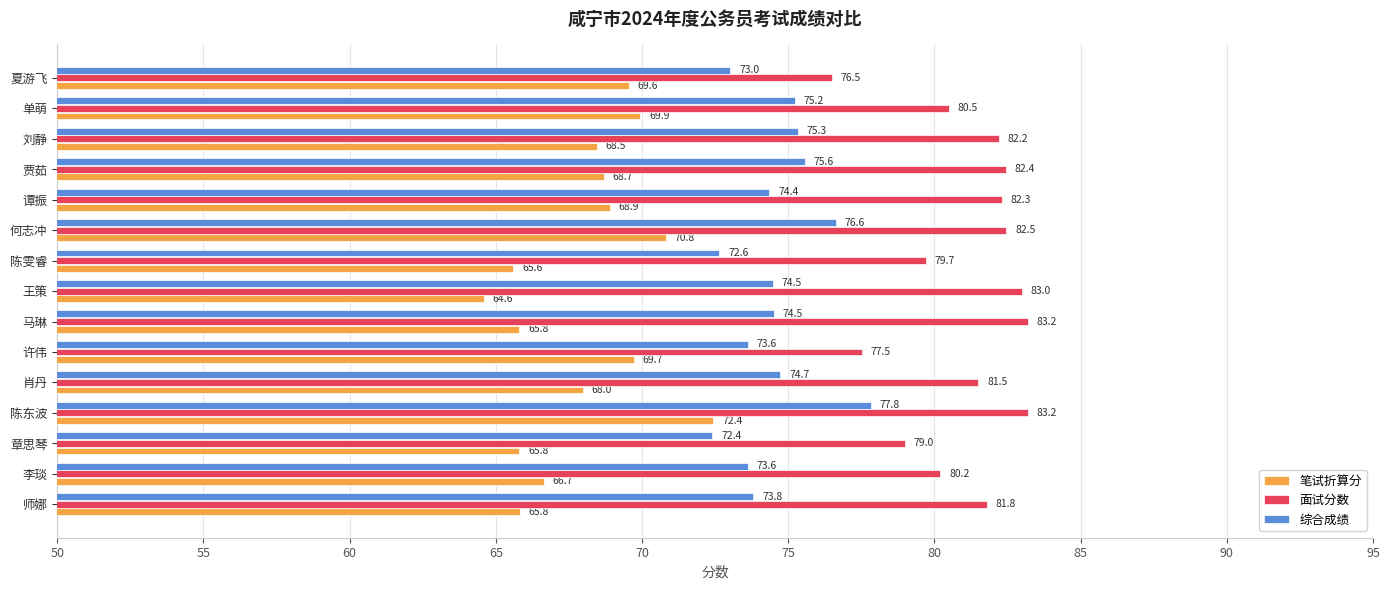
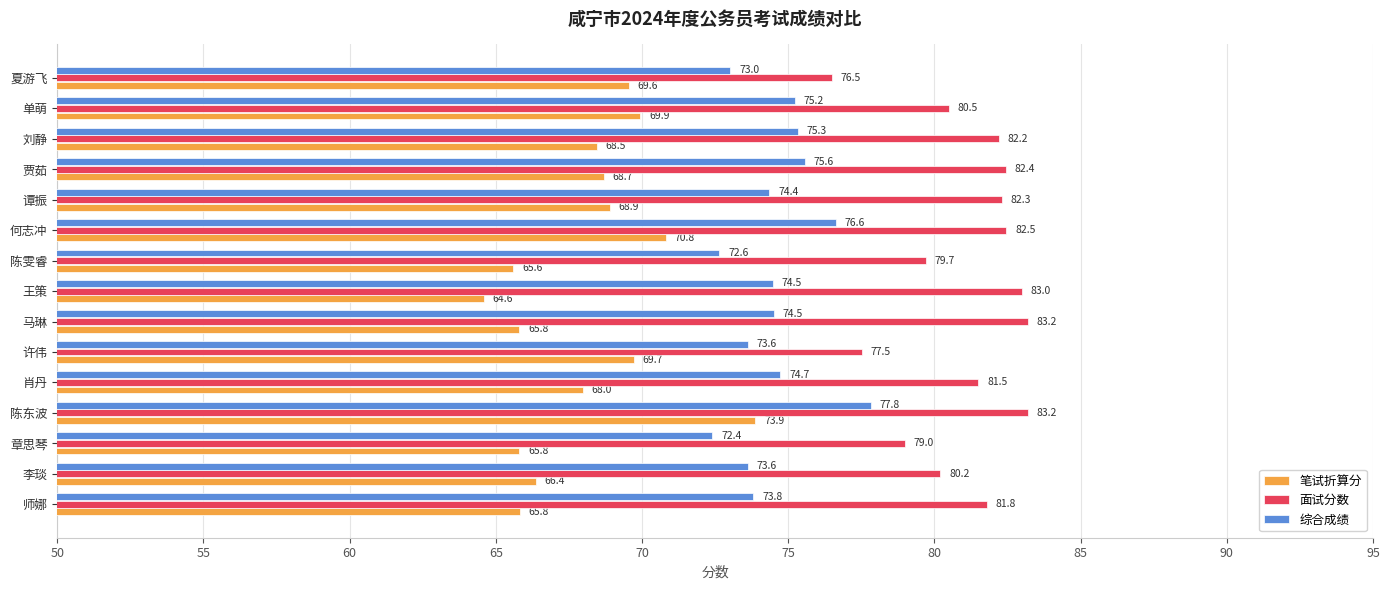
  {
    "笔试折算分": {
      "夏游飞": 69.6,
      "单萌": 69.9,
      "刘静": 68.5,
      "贾茹": 68.7,
      "谭振": 68.9,
      "何志冲": 70.8,
      "陈雯睿": 65.6,
      "王策": 64.6,
      "马琳": 65.8,
      "许伟": 69.7,
      "肖丹": 68.0,
-     "陈东波": 72.4,
+     "陈东波": 73.9,
      "章思琴": 65.8,
-     "李琰": 66.7,
+     "李琰": 66.4,
      "师娜": 65.8
    },
    "面试分数": {
      "夏游飞": 76.5,
      "单萌": 80.5,
      "刘静": 82.2,
      "贾茹": 82.4,
      "谭振": 82.3,
      "何志冲": 82.5,
      "陈雯睿": 79.7,
      "王策": 83.0,
      "马琳": 83.2,
      "许伟": 77.5,
      "肖丹": 81.5,
      "陈东波": 83.2,
      "章思琴": 79.0,
      "李琰": 80.2,
      "师娜": 81.8
    },
    "综合成绩": {
      "夏游飞": 73.0,
      "单萌": 75.2,
      "刘静": 75.3,
      "贾茹": 75.6,
      "谭振": 74.4,
      "何志冲": 76.6,
      "陈雯睿": 72.6,
      "王策": 74.5,
      "马琳": 74.5,
      "许伟": 73.6,
      "肖丹": 74.7,
      "陈东波": 77.8,
      "章思琴": 72.4,
      "李琰": 73.6,
      "师娜": 73.8
    }
  }
